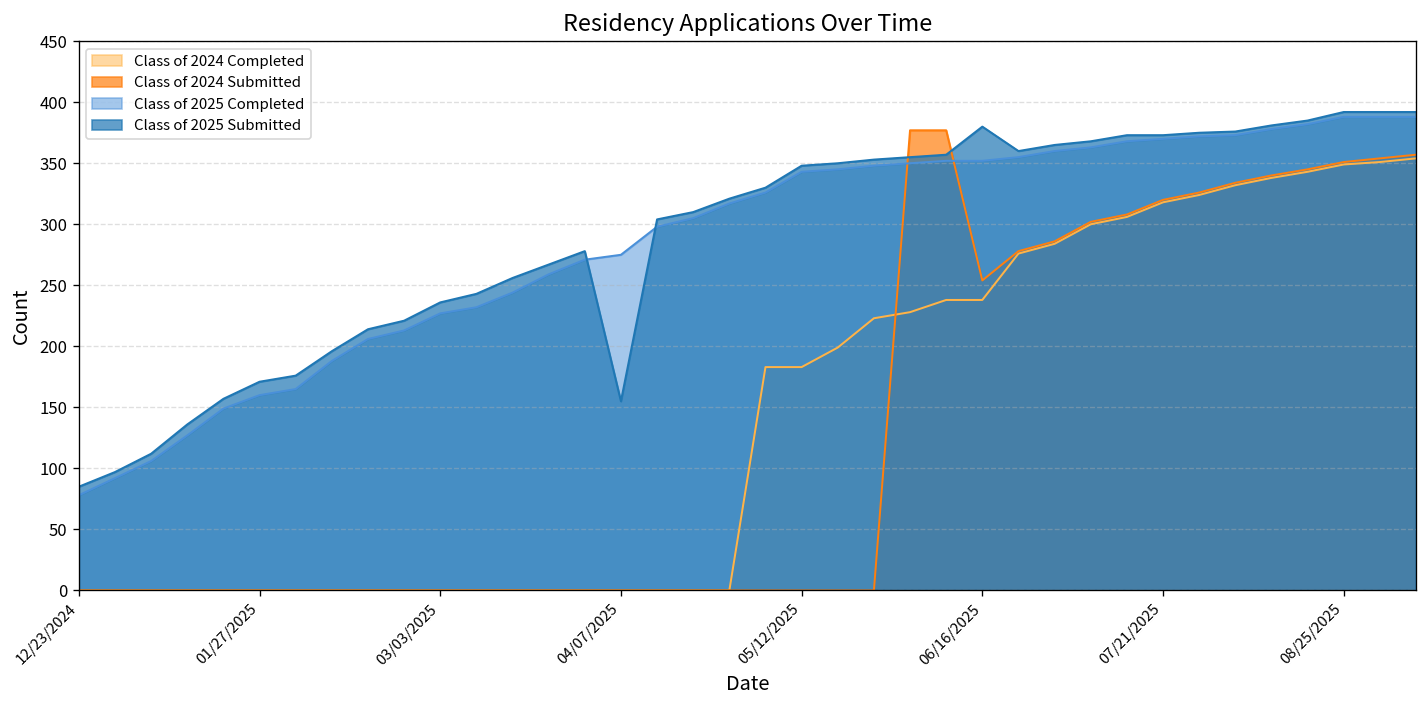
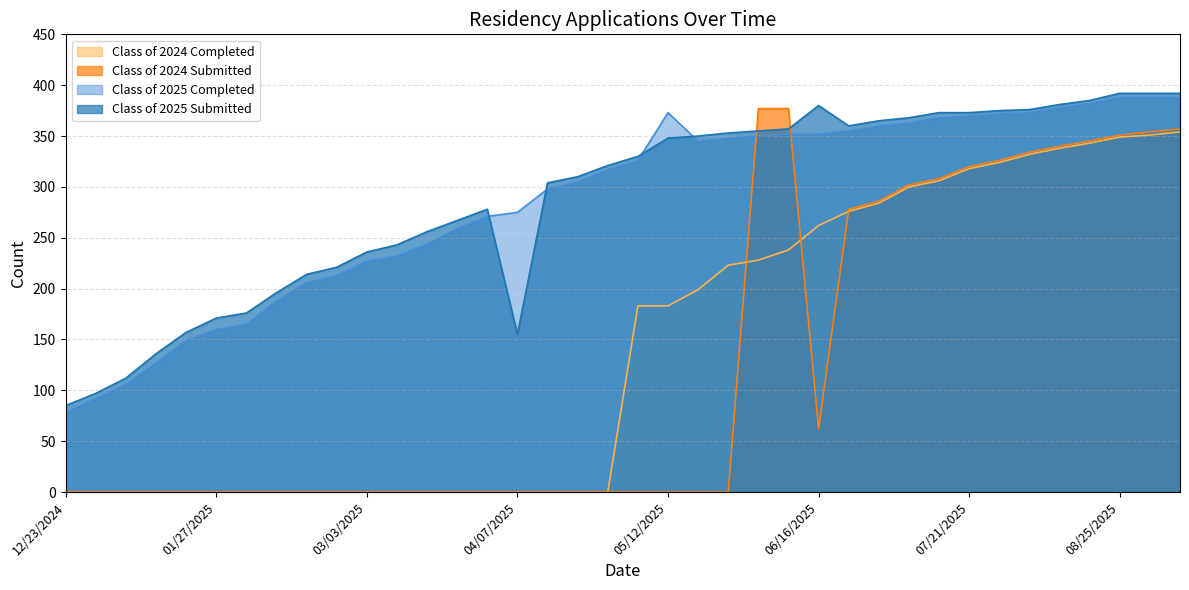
  {
    "Class of 2024 Completed": {
      "05/12/2025": 183,
-     "06/16/2025": 238
+     "06/16/2025": 262
    },
    "Class of 2024 Submitted": {
      "05/12/2025": 0,
-     "06/16/2025": 254
+     "06/16/2025": 62
    },
    "Class of 2025 Completed": {
      "12/23/2024": 78,
      "01/27/2025": 160,
      "03/03/2025": 227,
      "04/07/2025": 275,
-     "05/12/2025": 343,
+     "05/12/2025": 373,
      "06/16/2025": 352,
      "07/21/2025": 370,
      "08/25/2025": 388
    },
    "Class of 2025 Submitted": {
      "12/23/2024": 85,
      "01/27/2025": 171,
      "03/03/2025": 236,
      "04/07/2025": 155,
      "05/12/2025": 348,
      "06/16/2025": 380,
      "07/21/2025": 373,
      "08/25/2025": 392
    }
  }
